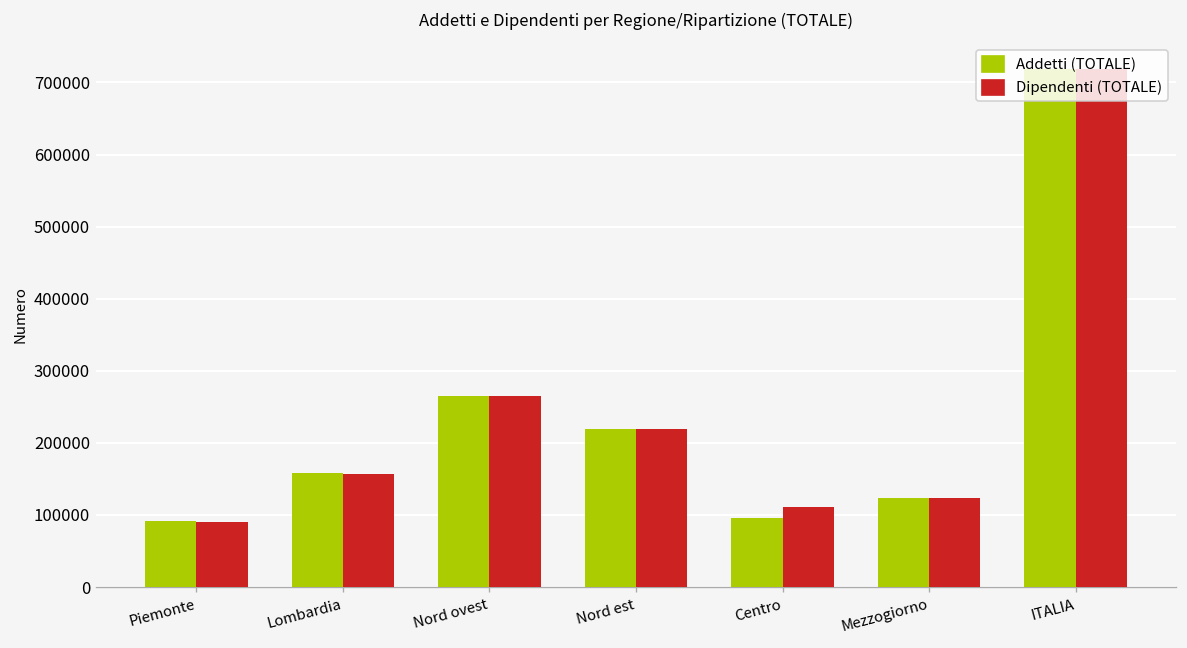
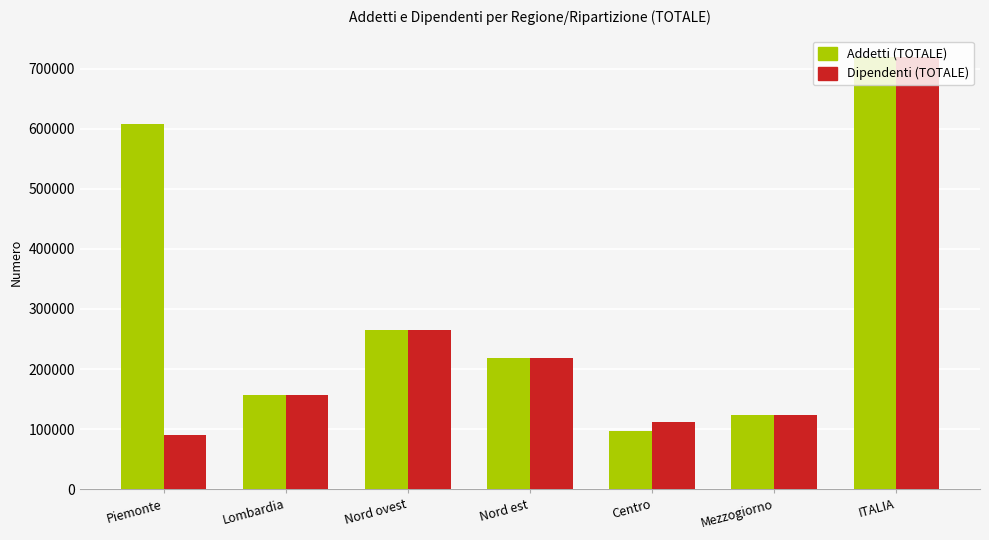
  {
    "Addetti (TOTALE)": {
-     "Piemonte": 90000,
+     "Piemonte": 610000,
      "Lombardia": 160000,
      "Nord ovest": 260000,
      "Nord est": 220000,
      "Centro": 100000,
      "Mezzogiorno": 120000
    },
    "Dipendenti (TOTALE)": {
      "Piemonte": 90000,
      "Lombardia": 160000,
      "Nord ovest": 260000,
      "Nord est": 220000,
      "Centro": 110000,
      "Mezzogiorno": 120000
    }
  }
